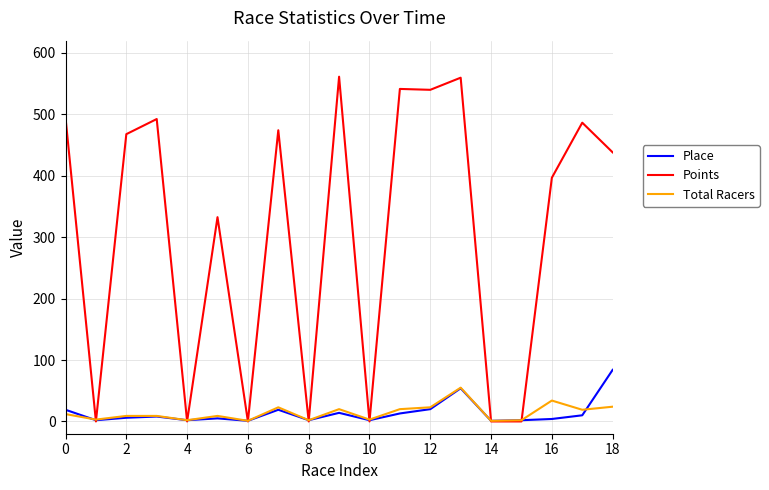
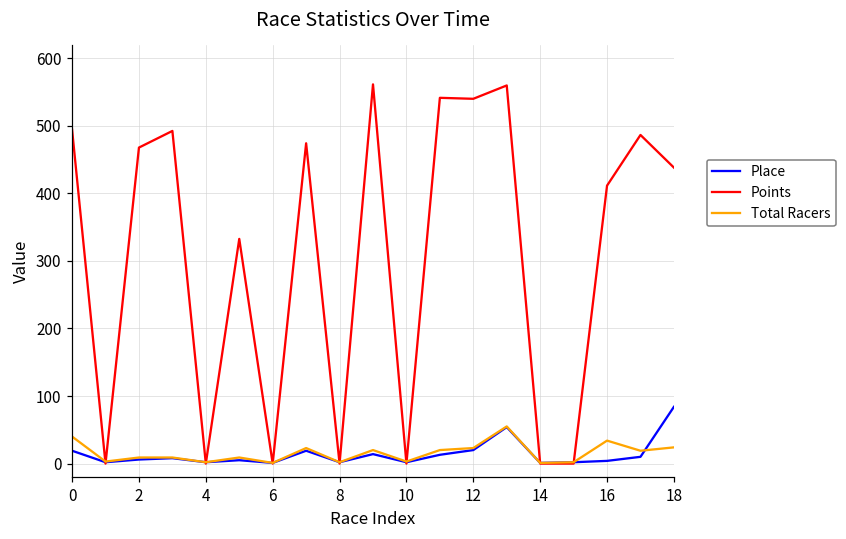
  {
    "Place": {
      "0": 20,
      "16": 0,
      "18": 80
    },
    "Points": {
      "0": 490,
      "2": 470,
      "12": 540,
-     "16": 400,
+     "16": 410,
      "18": 440
    },
    "Total Racers": {
-     "0": 10,
+     "0": 40,
      "16": 30,
      "18": 20
    }
  }
